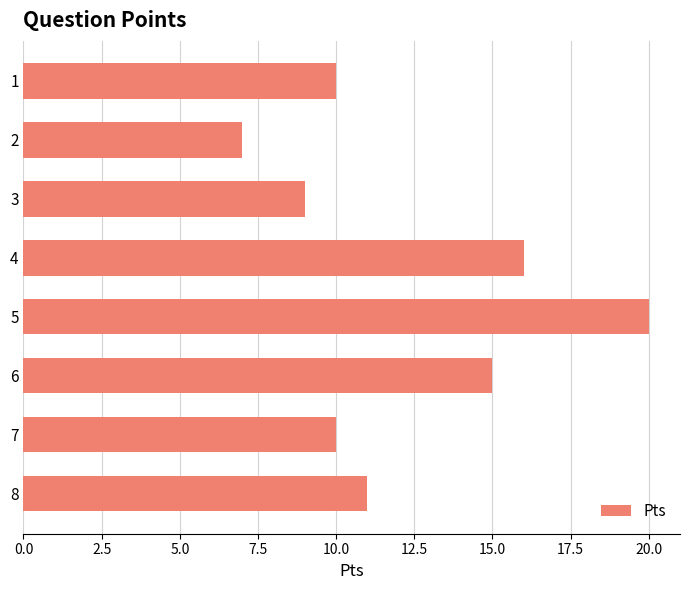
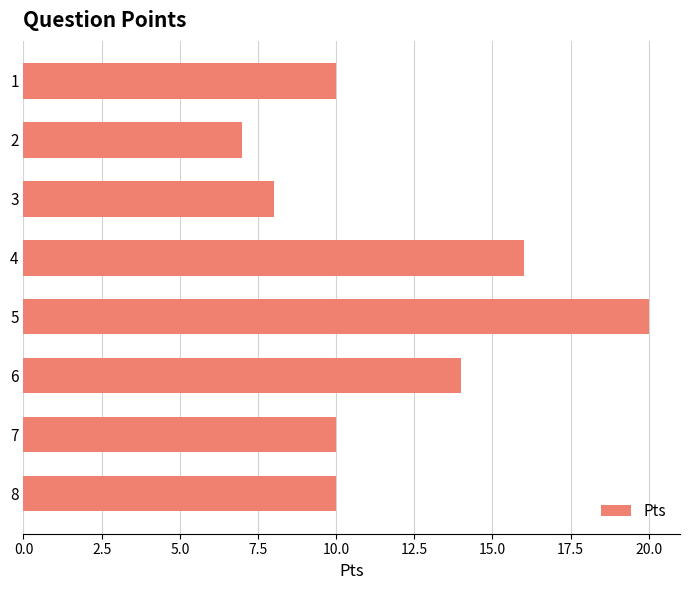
  {
    "1": 10,
    "2": 7,
-   "3": 9,
+   "3": 8,
    "4": 16,
    "5": 20,
-   "6": 15,
+   "6": 14,
    "7": 10,
-   "8": 11
+   "8": 10
  }
